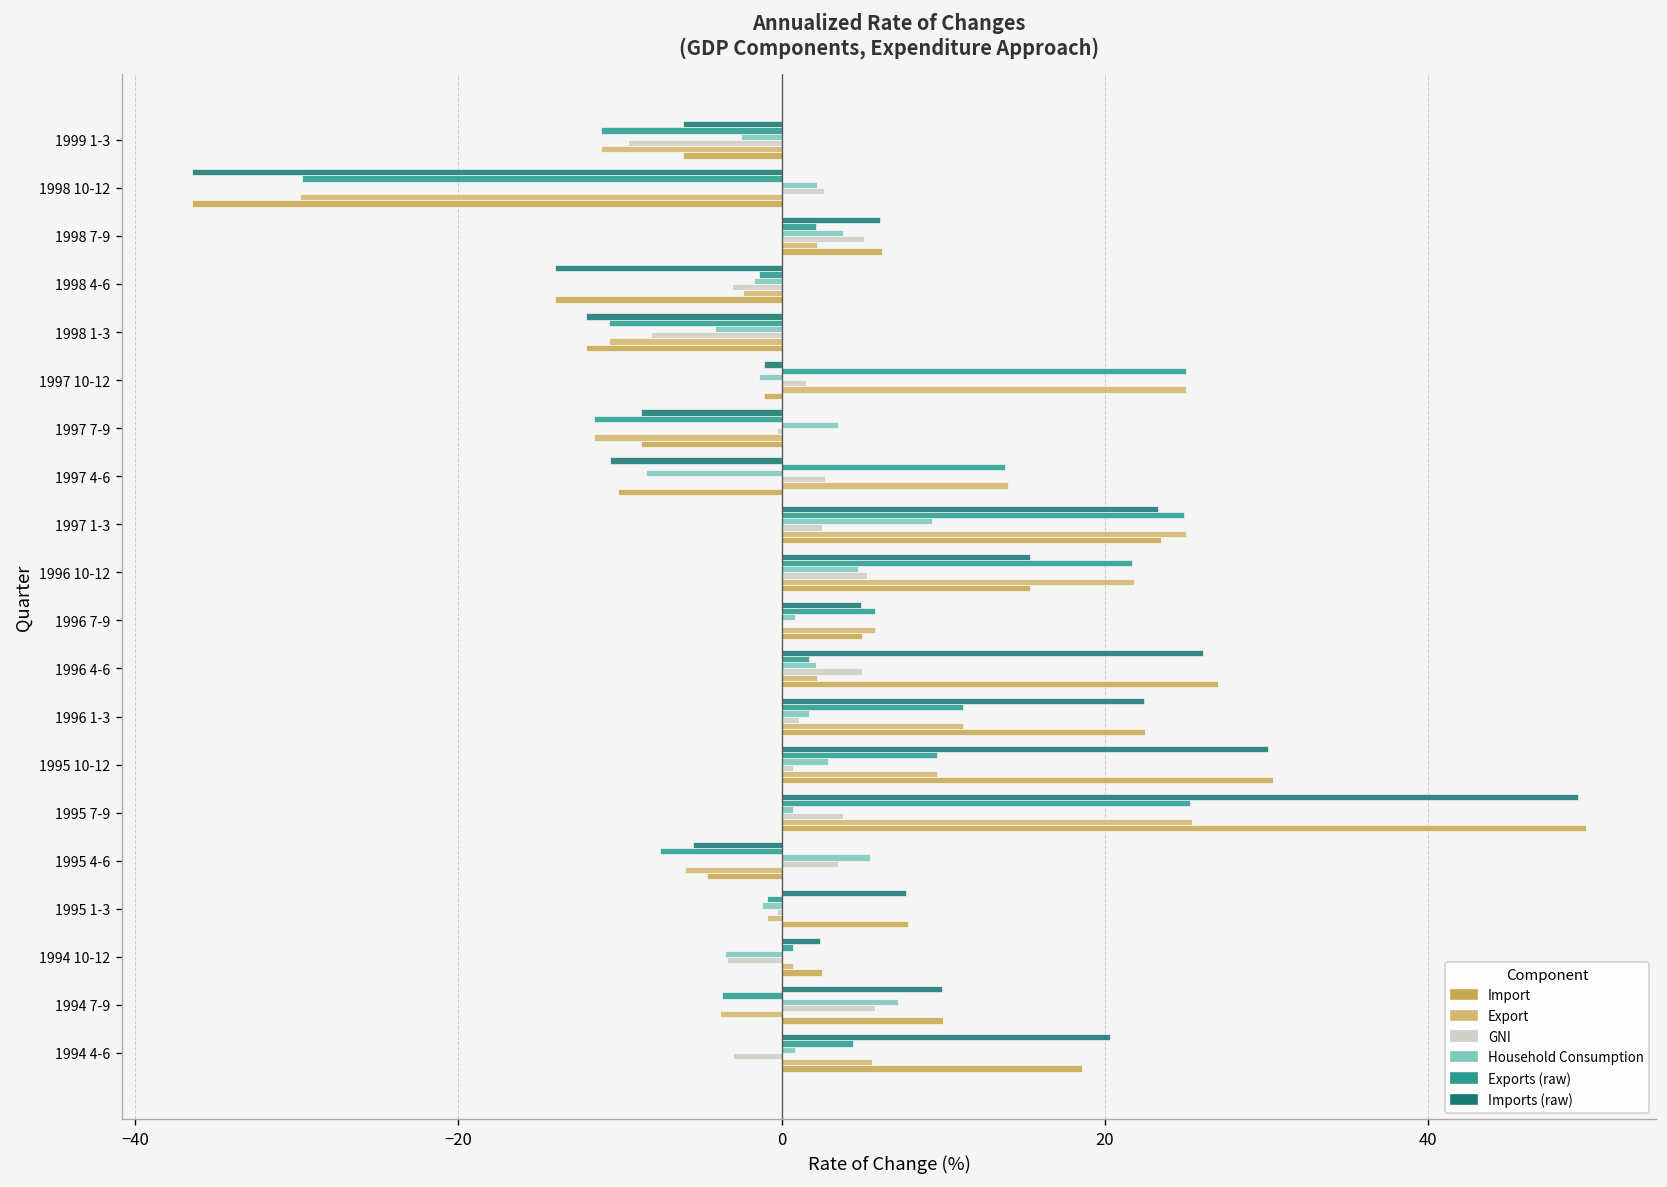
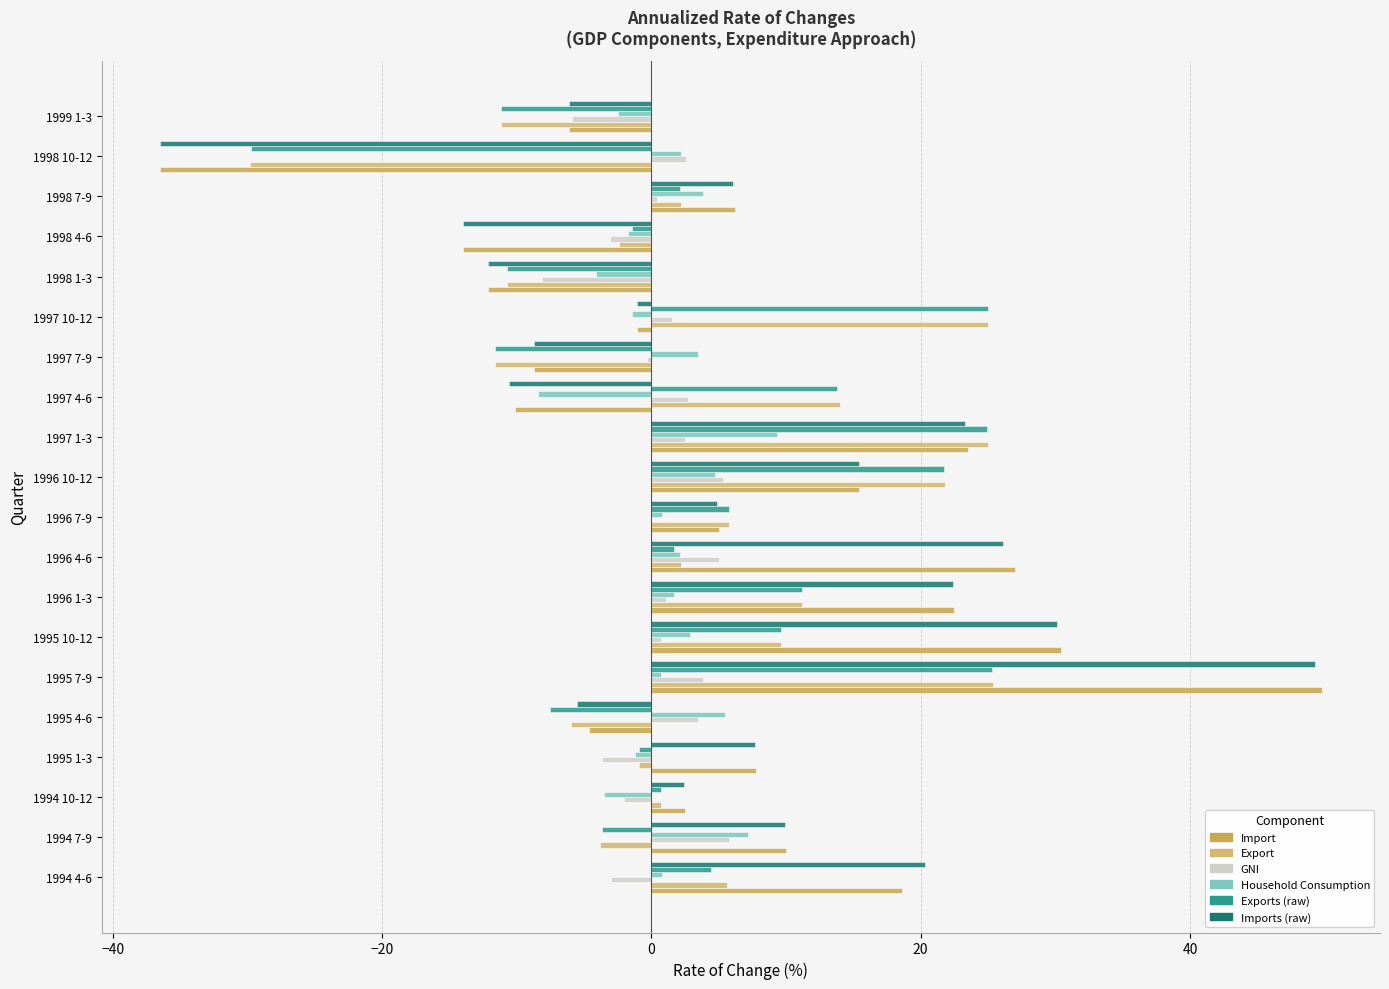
  {
    "GNI": {
-     "1999 1-3": -9.5,
+     "1999 1-3": -5.9,
      "1998 10-12": 2.6,
-     "1998 7-9": 5.1,
+     "1998 7-9": 0.4,
      "1998 4-6": -3.1,
      "1998 1-3": -8.1,
      "1997 10-12": 1.5,
      "1997 7-9": -0.3,
      "1997 4-6": 2.7,
      "1997 1-3": 2.5,
      "1996 10-12": 5.3,
      "1996 7-9": 0.0,
      "1996 4-6": 5.0,
      "1996 1-3": 1.1,
      "1995 10-12": 0.7,
      "1995 7-9": 3.8,
      "1995 4-6": 3.5,
-     "1995 1-3": -0.3,
-     "1994 10-12": -3.4,
+     "1995 1-3": -3.7,
+     "1994 10-12": -2.0,
      "1994 7-9": 5.8,
      "1994 4-6": -3.0
    }
  }
